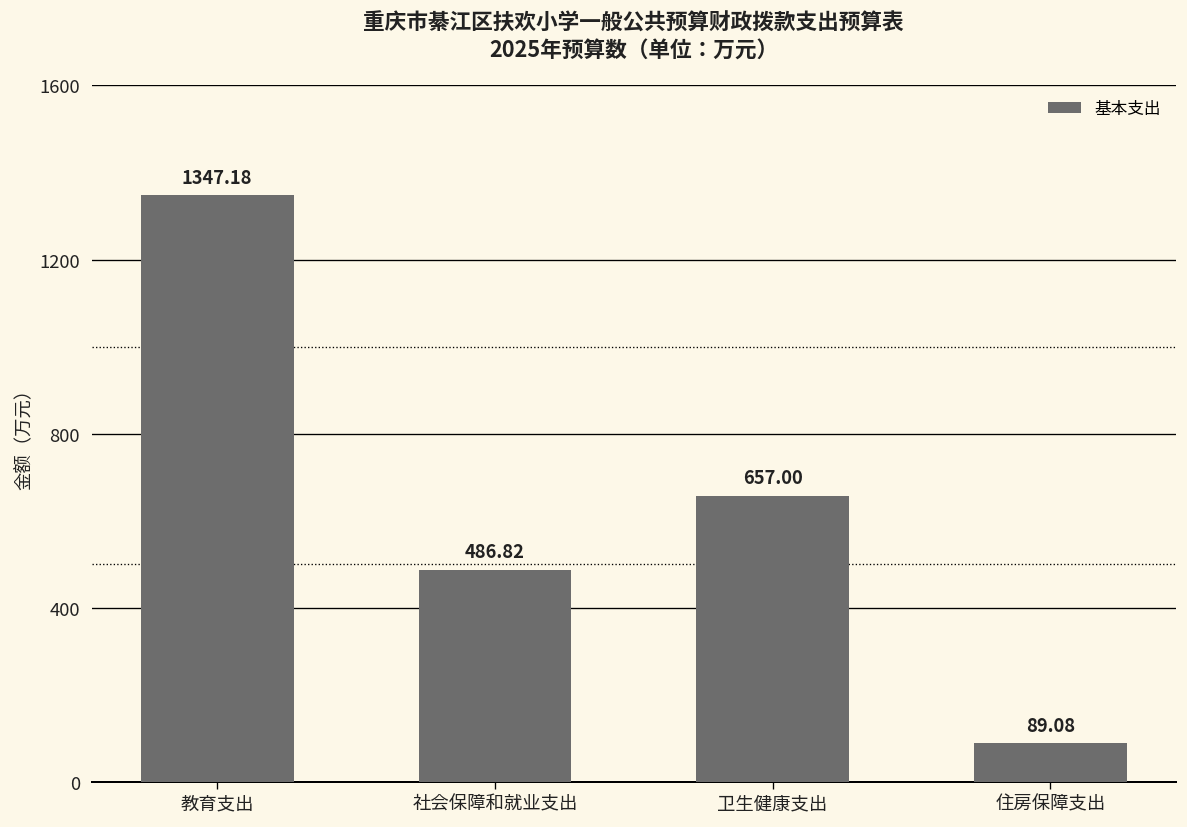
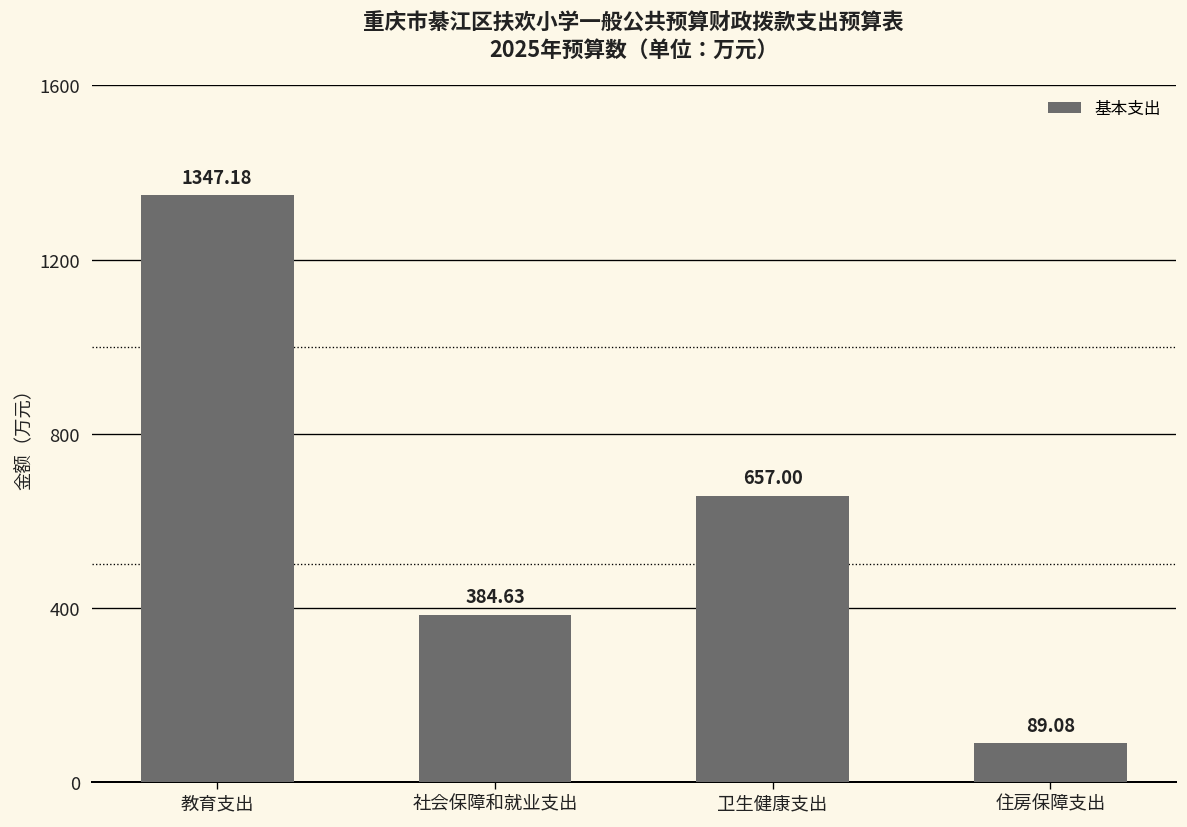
  {
    "教育支出": 1347.18,
-   "社会保障和就业支出": 486.82,
+   "社会保障和就业支出": 384.63,
    "卫生健康支出": 657.00,
    "住房保障支出": 89.08
  }
